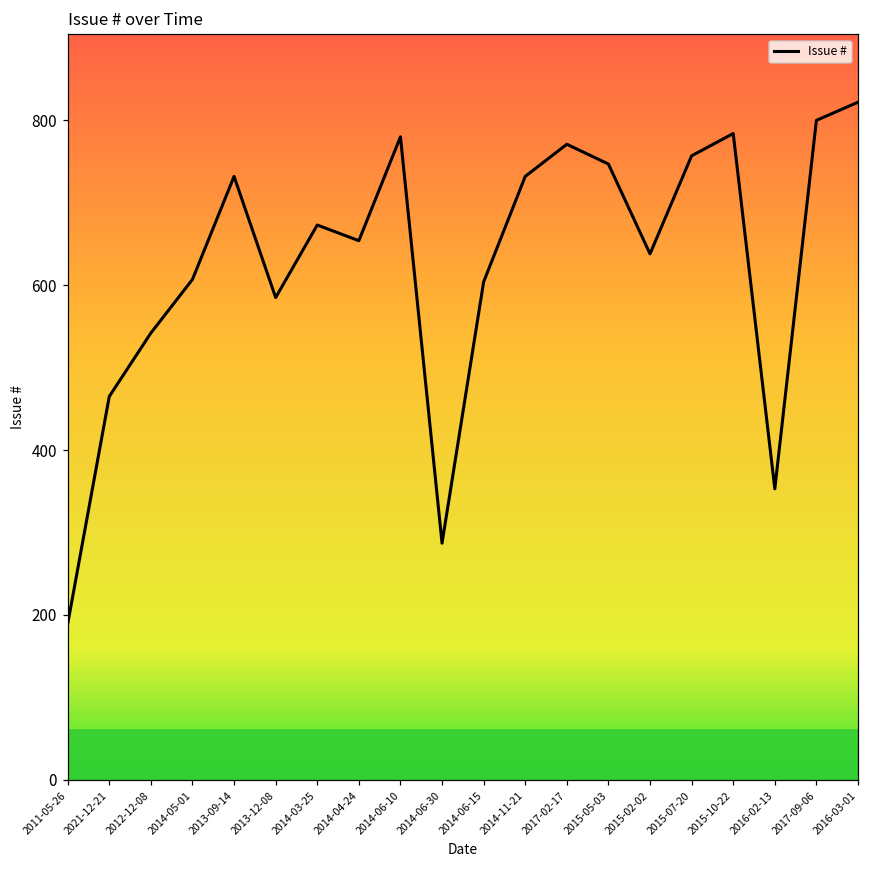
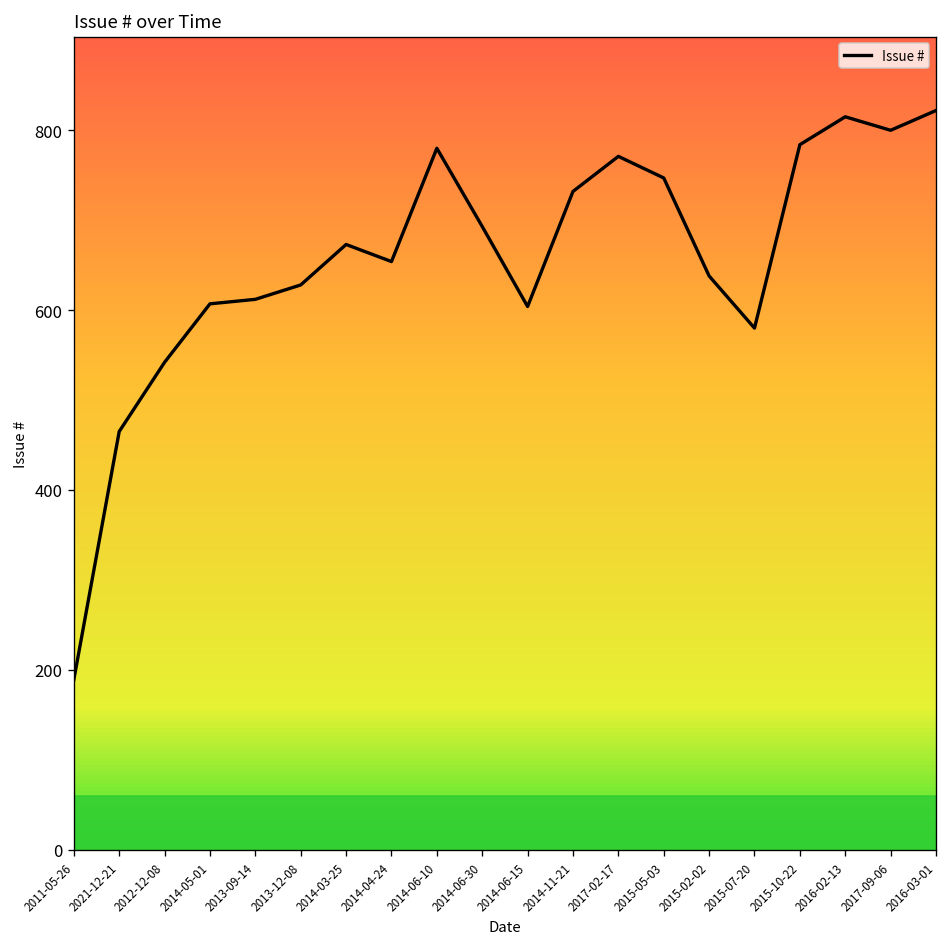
  {
    "2011-05-26": 190,
    "2021-12-21": 470,
    "2012-12-08": 540,
    "2014-05-01": 610,
-   "2013-09-14": 730,
-   "2013-12-08": 590,
+   "2013-09-14": 610,
+   "2013-12-08": 630,
    "2014-03-25": 670,
    "2014-04-24": 650,
    "2014-06-10": 780,
-   "2014-06-30": 290,
+   "2014-06-30": 690,
    "2014-06-15": 600,
    "2014-11-21": 730,
    "2017-02-17": 770,
    "2015-05-03": 750,
    "2015-02-02": 640,
-   "2015-07-20": 760,
+   "2015-07-20": 580,
    "2015-10-22": 780,
-   "2016-02-13": 350,
+   "2016-02-13": 820,
    "2017-09-06": 800,
    "2016-03-01": 820
  }
